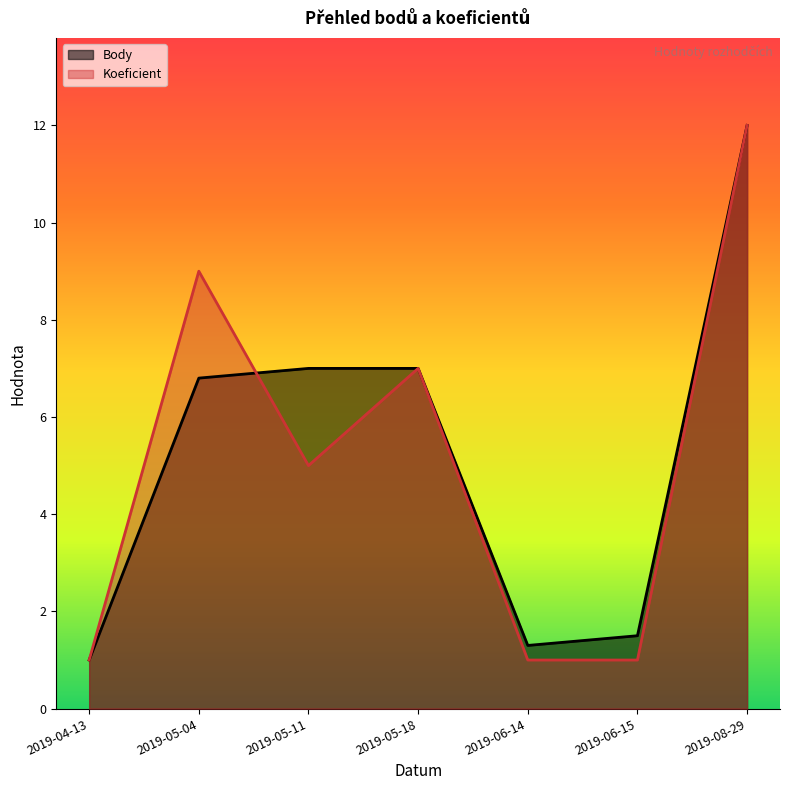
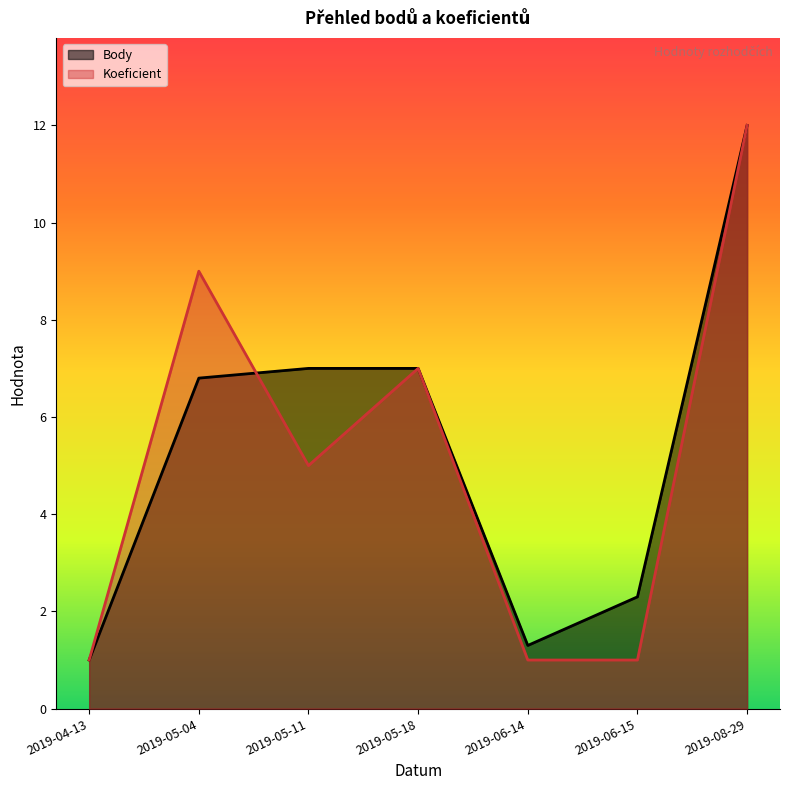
  {
    "Body": {
      "2019-05-04": 6.8,
      "2019-05-11": 7.0,
      "2019-06-14": 1.3,
-     "2019-06-15": 1.5
+     "2019-06-15": 2.3
    },
    "Koeficient": {
      "2019-05-04": 9.0,
      "2019-05-11": 5.0,
      "2019-06-14": 1.0,
      "2019-06-15": 1.0
    }
  }
